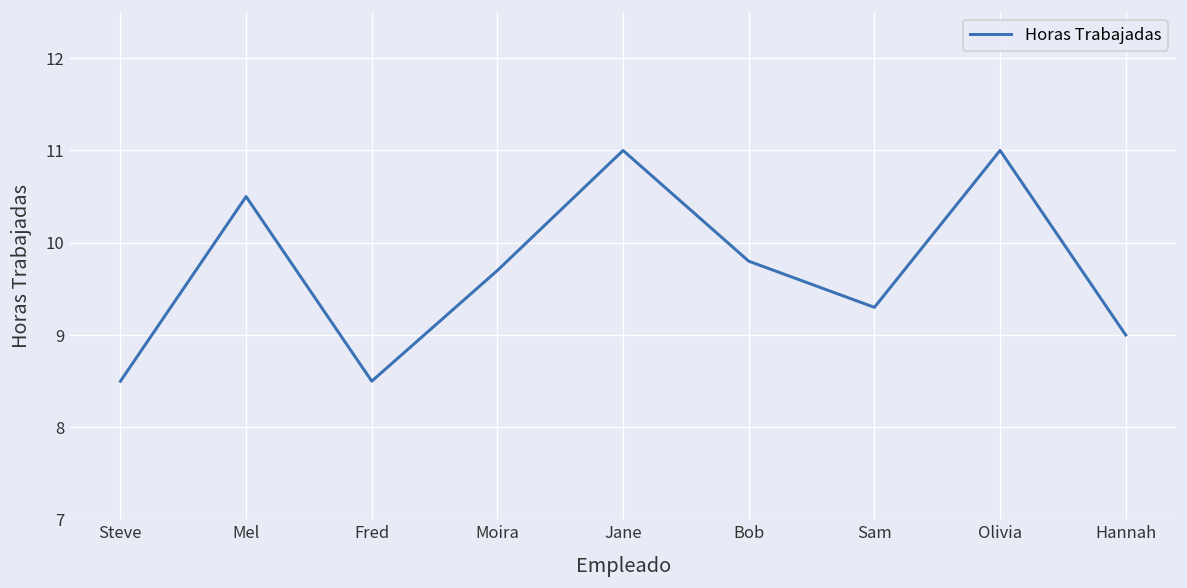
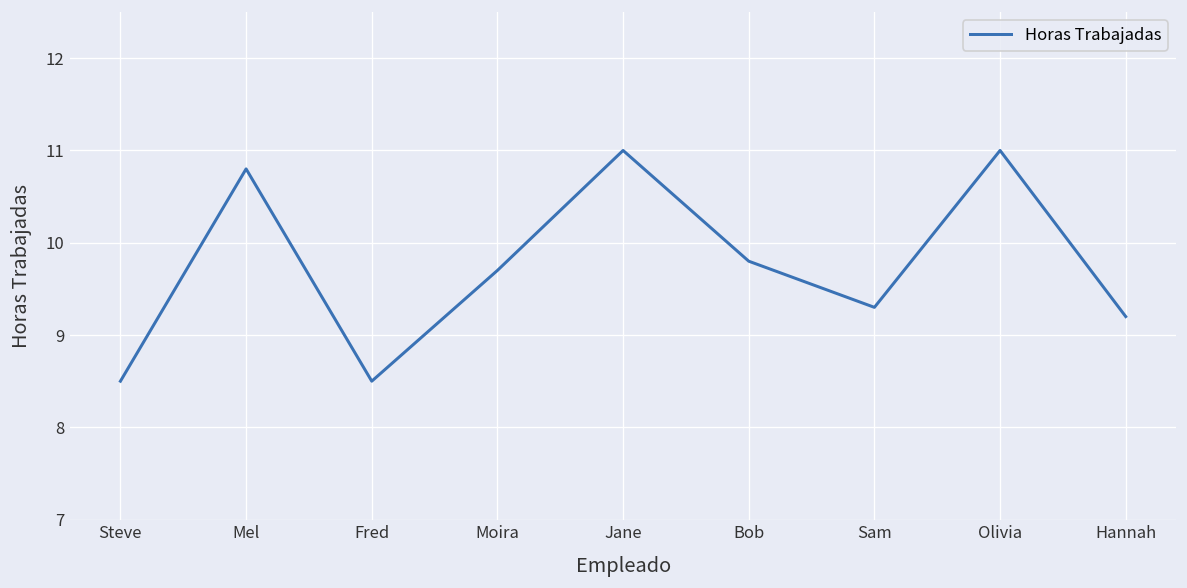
  {
    "Steve": 8.5,
-   "Mel": 10.5,
+   "Mel": 10.8,
    "Fred": 8.5,
    "Moira": 9.7,
    "Jane": 11.0,
    "Bob": 9.8,
    "Sam": 9.3,
    "Olivia": 11.0,
-   "Hannah": 9.0
+   "Hannah": 9.2
  }
